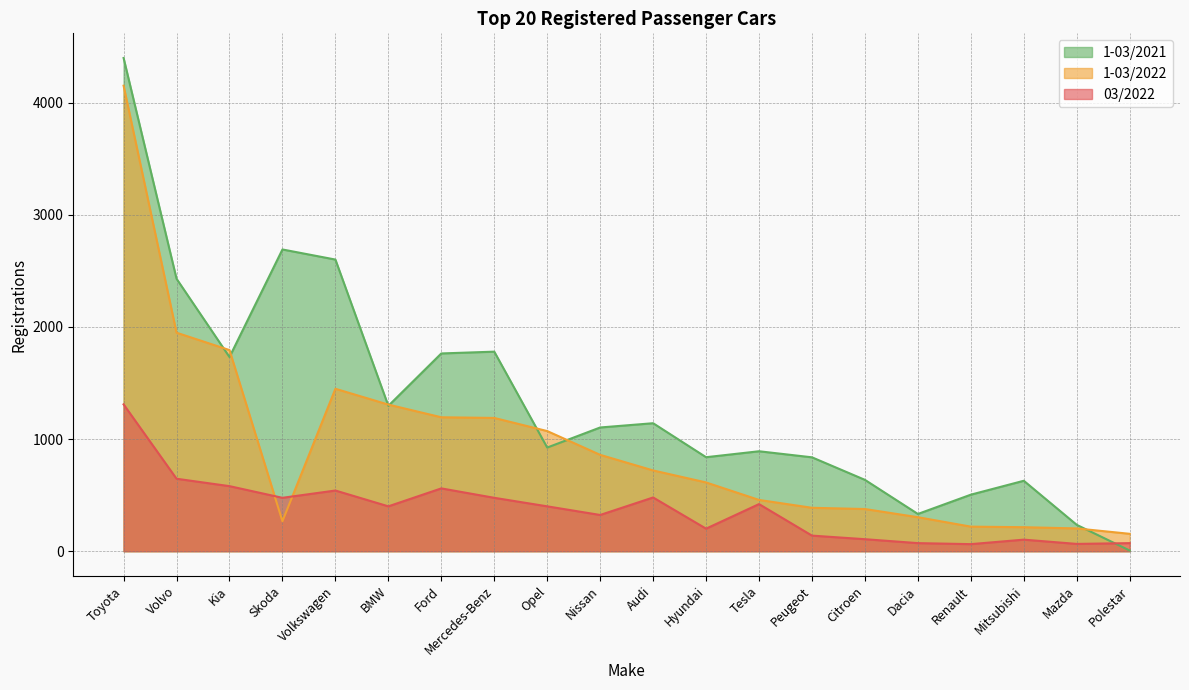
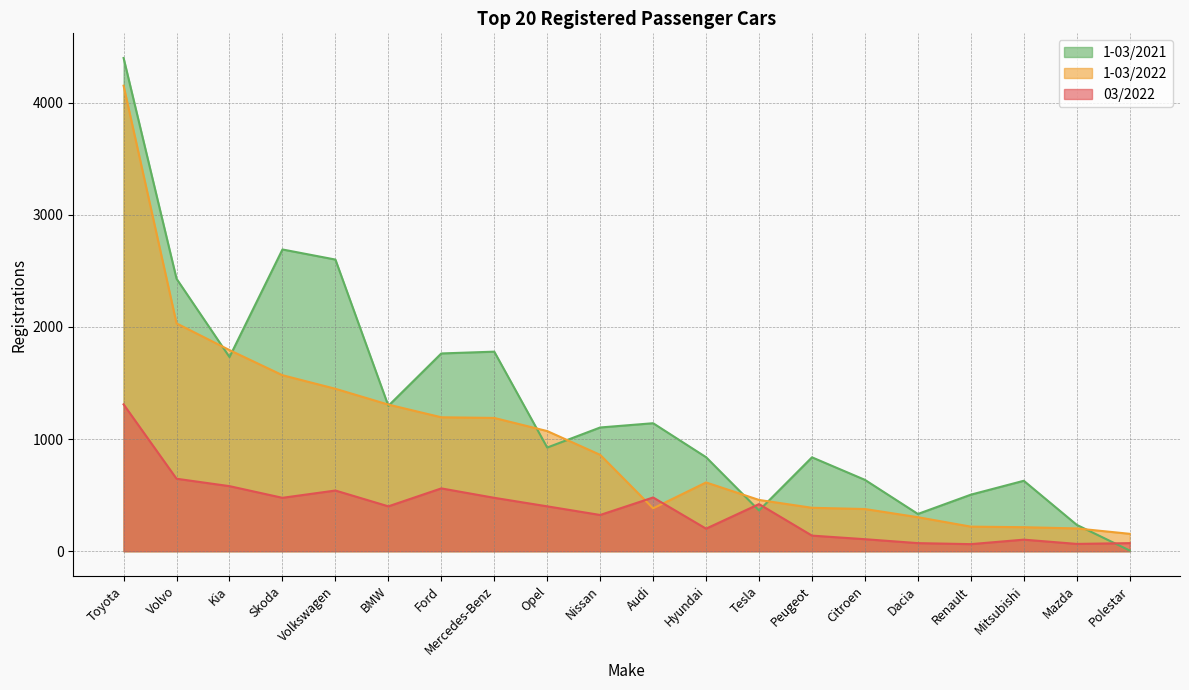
  {
    "1-03/2021": {
      "Toyota": 4400,
      "Volvo": 2430,
      "Kia": 1730,
      "Skoda": 2690,
      "Volkswagen": 2600,
      "Ford": 1760,
      "Mercedes-Benz": 1780,
      "Opel": 920,
      "Nissan": 1100,
      "Audi": 1140,
      "Hyundai": 840,
-     "Tesla": 890,
+     "Tesla": 360,
      "Peugeot": 840,
      "Citroen": 640,
      "Dacia": 330,
      "Renault": 500,
      "Mitsubishi": 630,
      "Mazda": 240,
      "Polestar": 10
    },
    "1-03/2022": {
      "Toyota": 4150,
-     "Volvo": 1950,
+     "Volvo": 2030,
      "Kia": 1790,
-     "Skoda": 270,
+     "Skoda": 1570,
      "Volkswagen": 1450,
      "Ford": 1190,
      "Mercedes-Benz": 1190,
      "Opel": 1070,
      "Nissan": 860,
-     "Audi": 720,
+     "Audi": 380,
      "Hyundai": 610,
      "Tesla": 460,
      "Peugeot": 390,
      "Citroen": 380,
      "Dacia": 300,
      "Renault": 220,
      "Mitsubishi": 210,
      "Mazda": 200,
      "Polestar": 160
    },
    "03/2022": {
      "Toyota": 1310,
      "Volvo": 650,
      "Kia": 580,
      "Skoda": 480,
      "Volkswagen": 540,
      "BMW": 400,
      "Ford": 560,
      "Mercedes-Benz": 480,
      "Opel": 400,
      "Nissan": 320,
      "Audi": 480,
      "Hyundai": 200,
      "Tesla": 420,
      "Peugeot": 140,
      "Citroen": 110,
      "Dacia": 70,
      "Renault": 60,
      "Mitsubishi": 100,
      "Mazda": 70,
      "Polestar": 70
    }
  }
